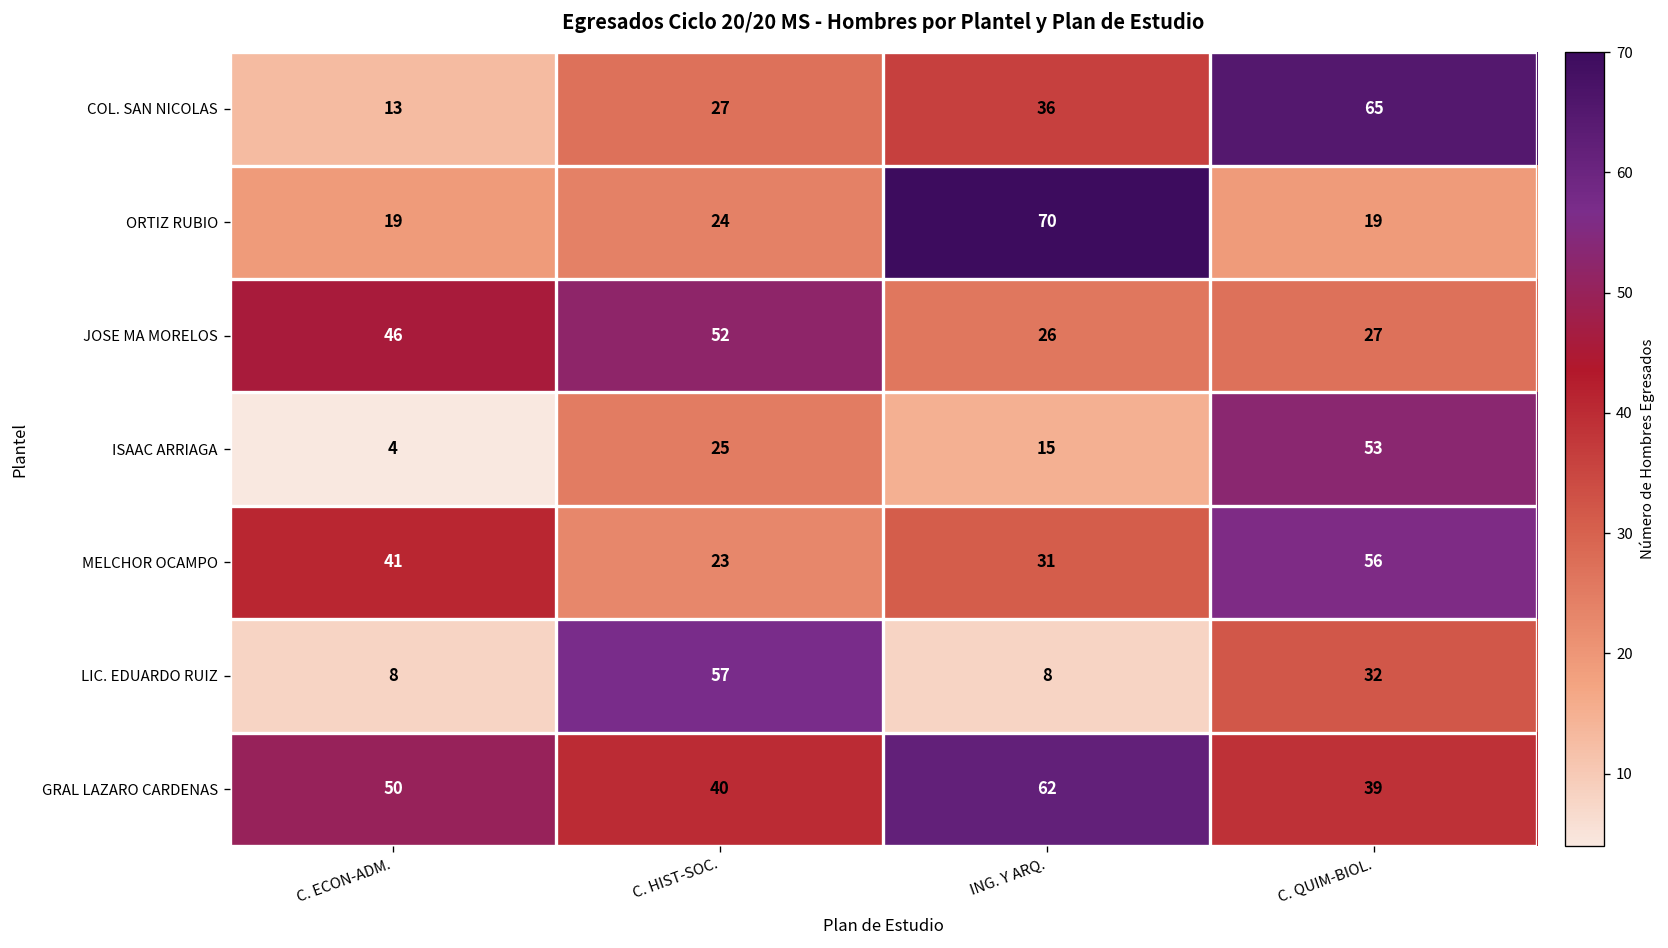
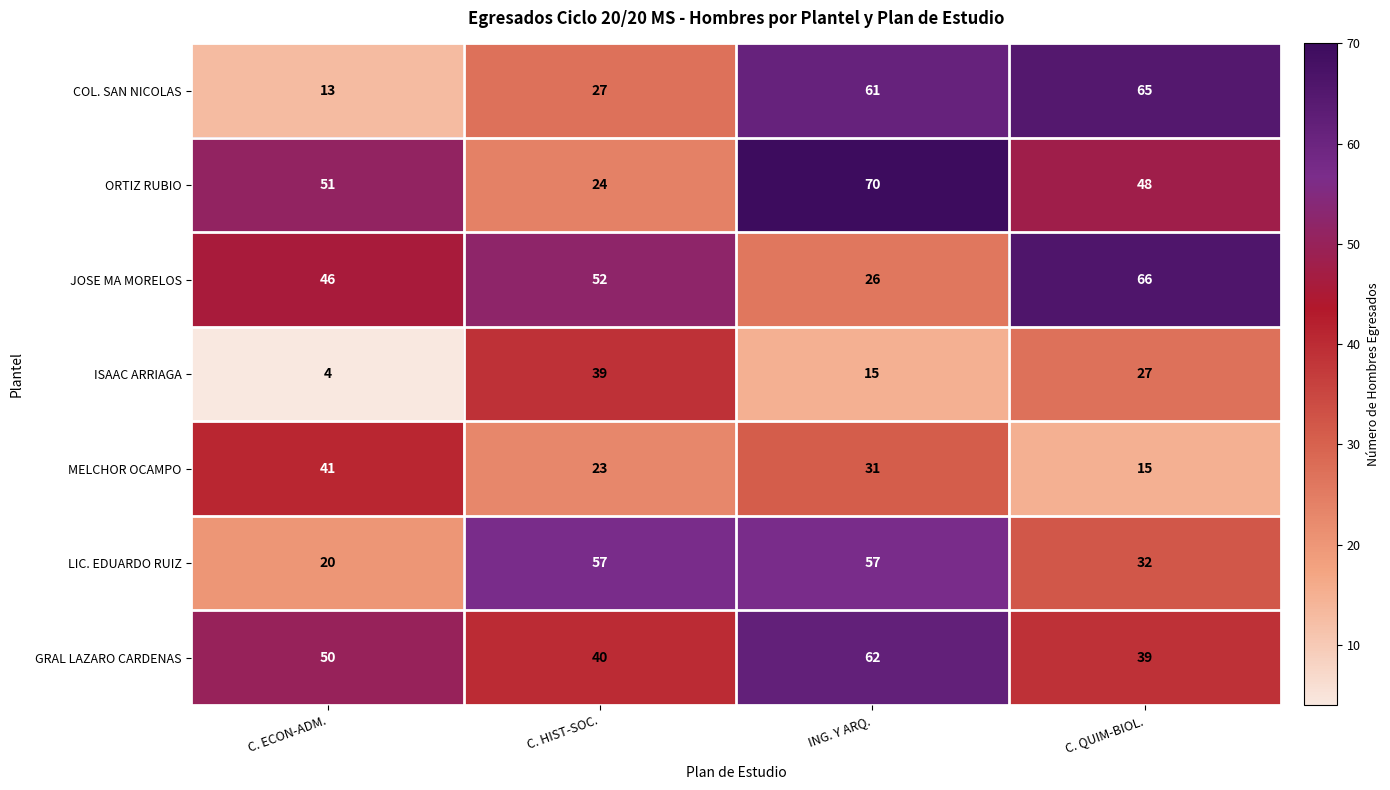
  {
    "COL. SAN NICOLAS": {
      "C. ECON-ADM.": 13,
      "C. HIST-SOC.": 27,
-     "ING. Y ARQ.": 36,
+     "ING. Y ARQ.": 61,
      "C. QUIM-BIOL.": 65
    },
    "ORTIZ RUBIO": {
-     "C. ECON-ADM.": 19,
+     "C. ECON-ADM.": 51,
      "C. HIST-SOC.": 24,
      "ING. Y ARQ.": 70,
-     "C. QUIM-BIOL.": 19
+     "C. QUIM-BIOL.": 48
    },
    "JOSE MA MORELOS": {
      "C. ECON-ADM.": 46,
      "C. HIST-SOC.": 52,
      "ING. Y ARQ.": 26,
-     "C. QUIM-BIOL.": 27
+     "C. QUIM-BIOL.": 66
    },
    "ISAAC ARRIAGA": {
      "C. ECON-ADM.": 4,
-     "C. HIST-SOC.": 25,
+     "C. HIST-SOC.": 39,
      "ING. Y ARQ.": 15,
-     "C. QUIM-BIOL.": 53
+     "C. QUIM-BIOL.": 27
    },
    "MELCHOR OCAMPO": {
      "C. ECON-ADM.": 41,
      "C. HIST-SOC.": 23,
      "ING. Y ARQ.": 31,
-     "C. QUIM-BIOL.": 56
+     "C. QUIM-BIOL.": 15
    },
    "LIC. EDUARDO RUIZ": {
-     "C. ECON-ADM.": 8,
+     "C. ECON-ADM.": 20,
      "C. HIST-SOC.": 57,
-     "ING. Y ARQ.": 8,
+     "ING. Y ARQ.": 57,
      "C. QUIM-BIOL.": 32
    },
    "GRAL LAZARO CARDENAS": {
      "C. ECON-ADM.": 50,
      "C. HIST-SOC.": 40,
      "ING. Y ARQ.": 62,
      "C. QUIM-BIOL.": 39
    }
  }
